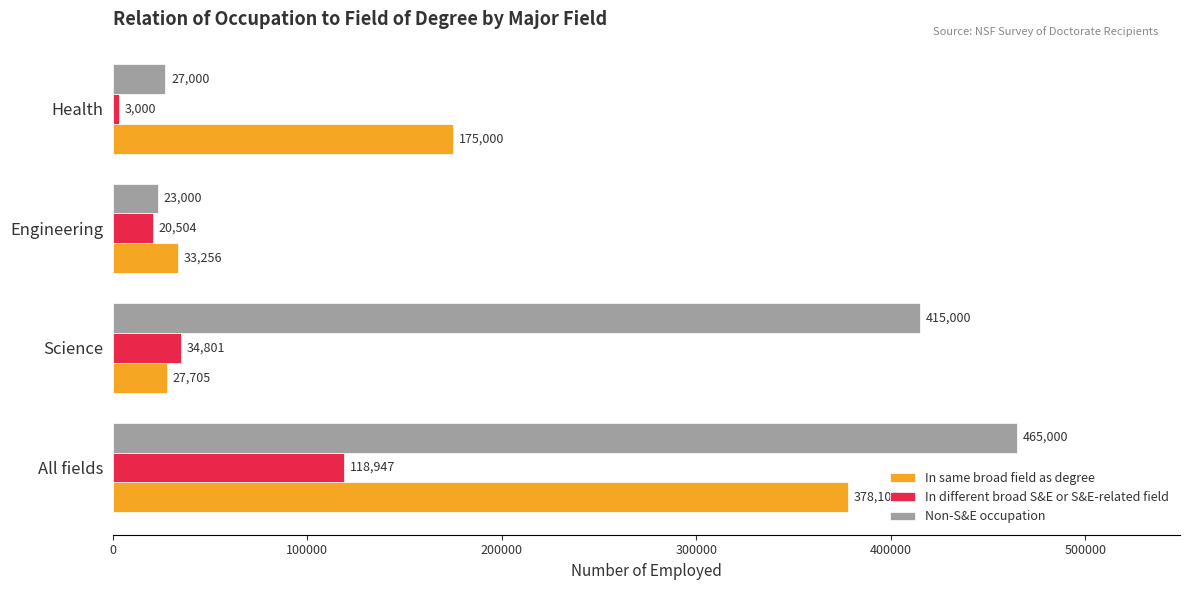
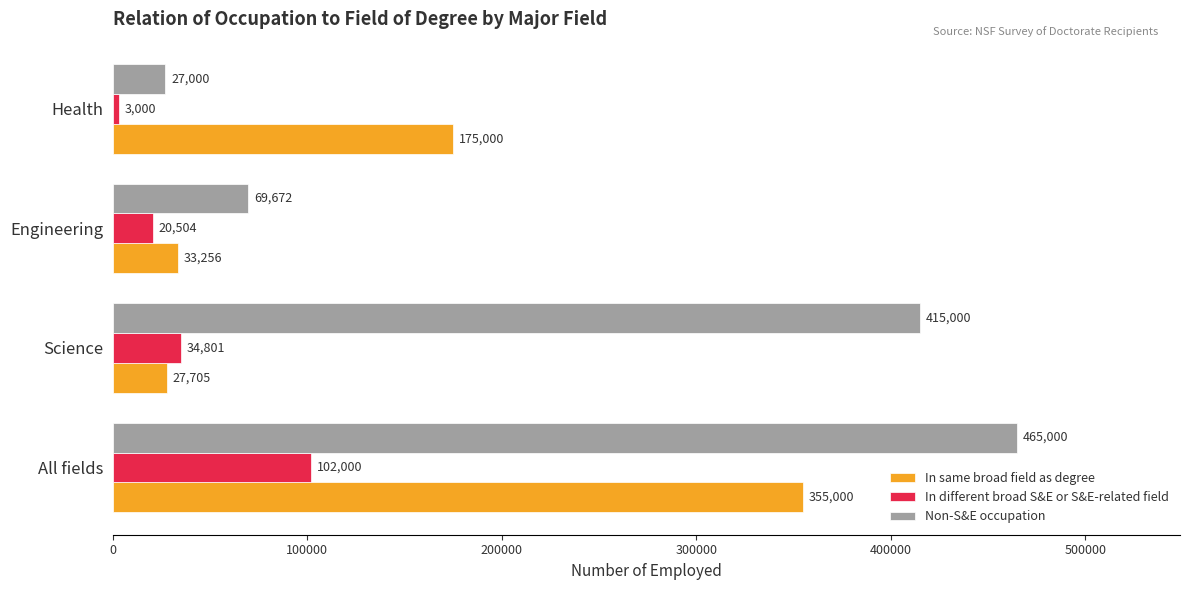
  {
    "In same broad field as degree": {
      "Health": "175,000",
      "Engineering": "33,256",
      "Science": "27,705",
-     "All fields": "378,106"
+     "All fields": "355,000"
    },
    "In different broad S&E or S&E-related field": {
      "Health": "3,000",
      "Engineering": "20,504",
      "Science": "34,801",
-     "All fields": "118,947"
+     "All fields": "102,000"
    },
    "Non-S&E occupation": {
      "Health": "27,000",
-     "Engineering": "23,000",
+     "Engineering": "69,672",
      "Science": "415,000",
      "All fields": "465,000"
    }
  }
